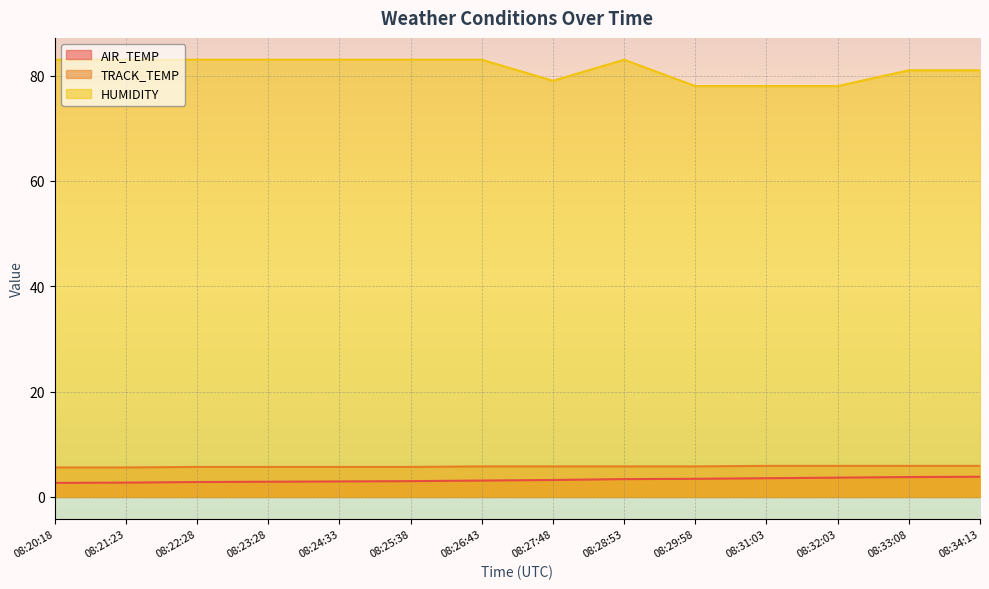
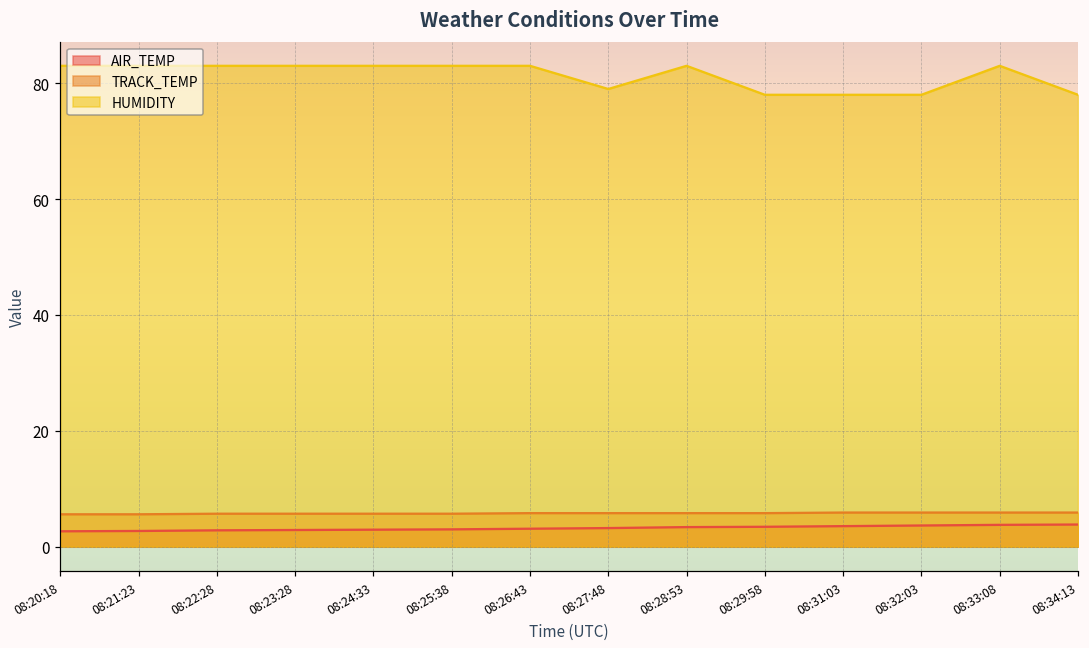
  {
    "HUMIDITY": {
      "08:20:18": 83,
      "08:22:28": 83,
      "08:23:28": 83,
      "08:24:33": 83,
      "08:25:38": 83,
      "08:26:43": 83,
      "08:27:48": 79,
      "08:28:53": 83,
      "08:29:58": 78,
      "08:31:03": 78,
      "08:32:03": 78,
-     "08:33:08": 81,
-     "08:34:13": 81
+     "08:33:08": 83,
+     "08:34:13": 78
    }
  }
